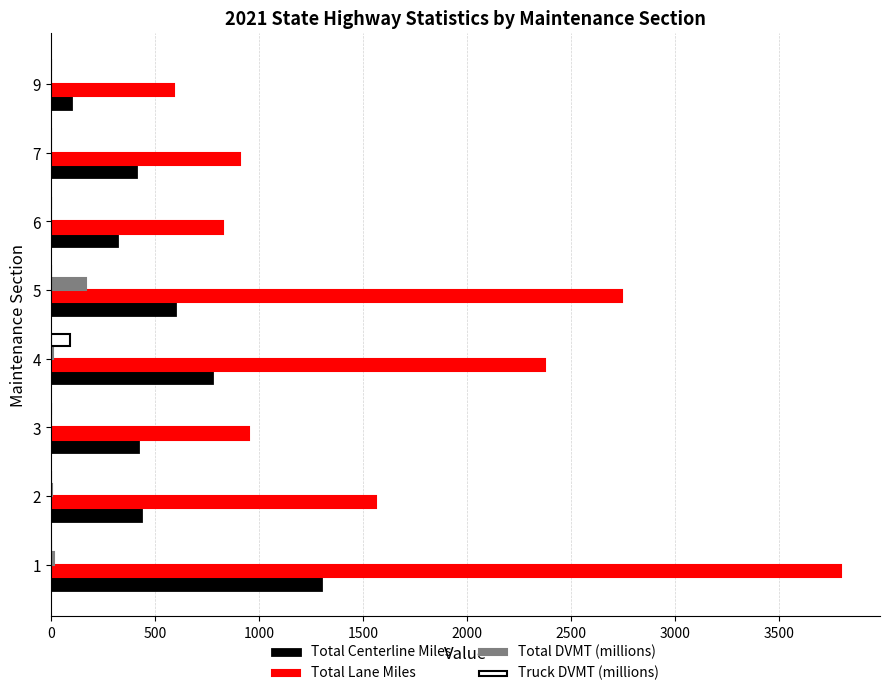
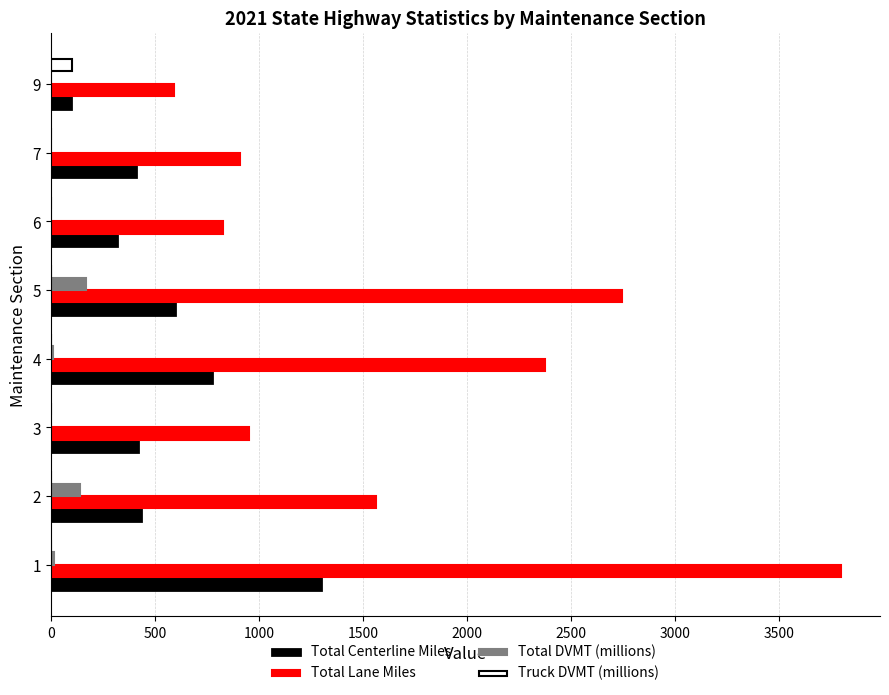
  {
    "Total Centerline Miles": {
      "9": 100,
      "7": 410,
      "6": 320,
      "5": 600,
      "4": 770,
      "3": 420,
      "2": 430,
      "1": 1300
    },
    "Total Lane Miles": {
      "9": 590,
      "7": 910,
      "6": 830,
      "5": 2740,
      "4": 2370,
      "3": 950,
      "2": 1560,
      "1": 3800
    },
    "Total DVMT (millions)": {
      "5": 170,
      "4": 10,
-     "2": 10,
+     "2": 140,
      "1": 20
    },
    "Truck DVMT (millions)": {
-     "9": 0,
-     "4": 90
+     "9": 100,
+     "4": 0
    }
  }
